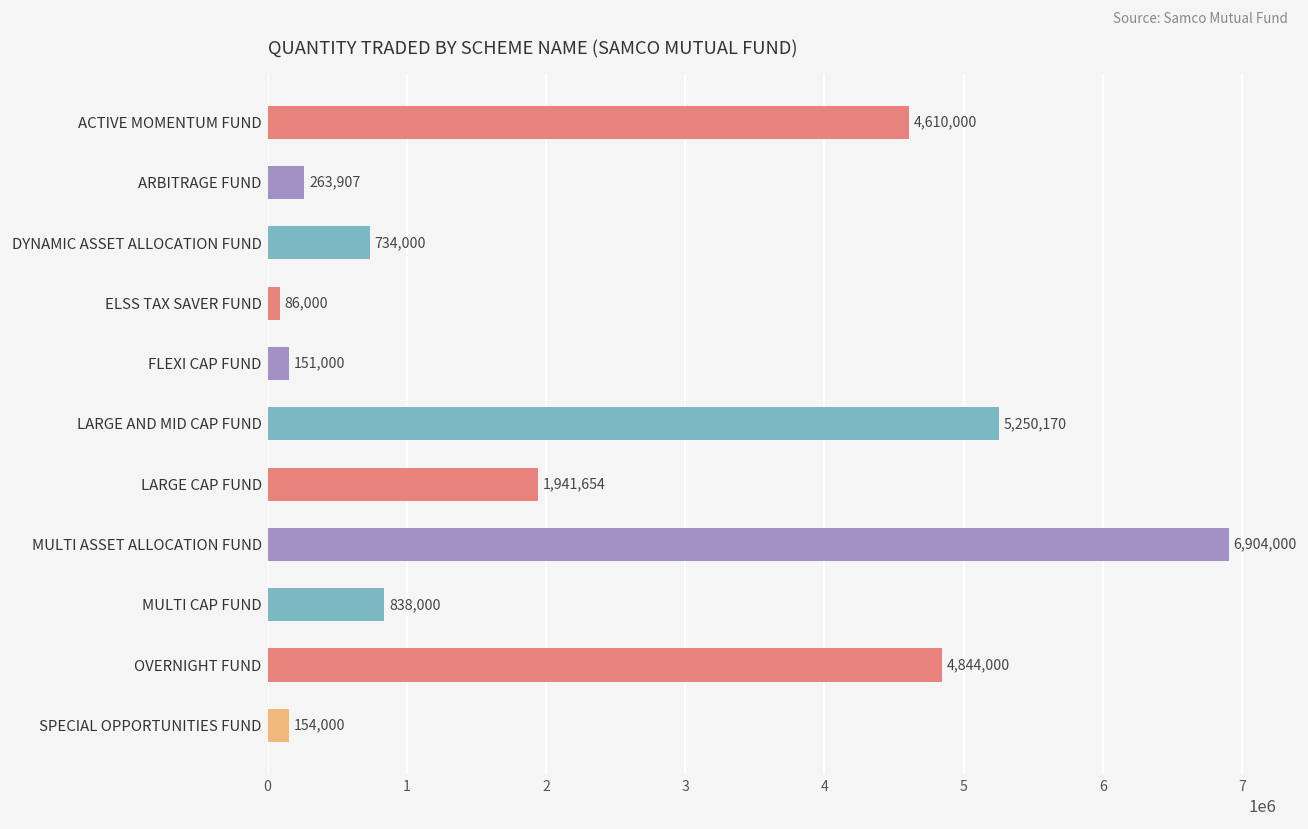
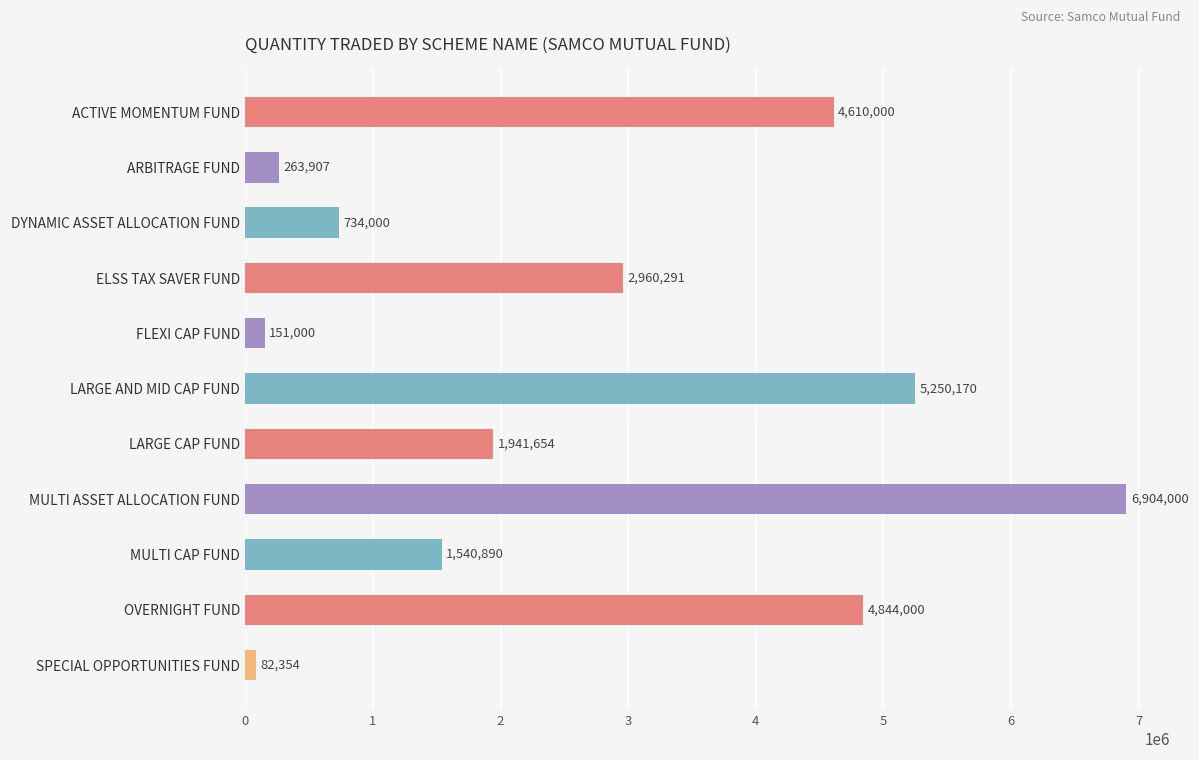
  {
    "ACTIVE MOMENTUM FUND": "4,610,000",
    "ARBITRAGE FUND": "263,907",
    "DYNAMIC ASSET ALLOCATION FUND": "734,000",
-   "ELSS TAX SAVER FUND": "86,000",
+   "ELSS TAX SAVER FUND": "2,960,291",
    "FLEXI CAP FUND": "151,000",
    "LARGE AND MID CAP FUND": "5,250,170",
    "LARGE CAP FUND": "1,941,654",
    "MULTI ASSET ALLOCATION FUND": "6,904,000",
-   "MULTI CAP FUND": "838,000",
+   "MULTI CAP FUND": "1,540,890",
    "OVERNIGHT FUND": "4,844,000",
-   "SPECIAL OPPORTUNITIES FUND": "154,000"
+   "SPECIAL OPPORTUNITIES FUND": "82,354"
  }
